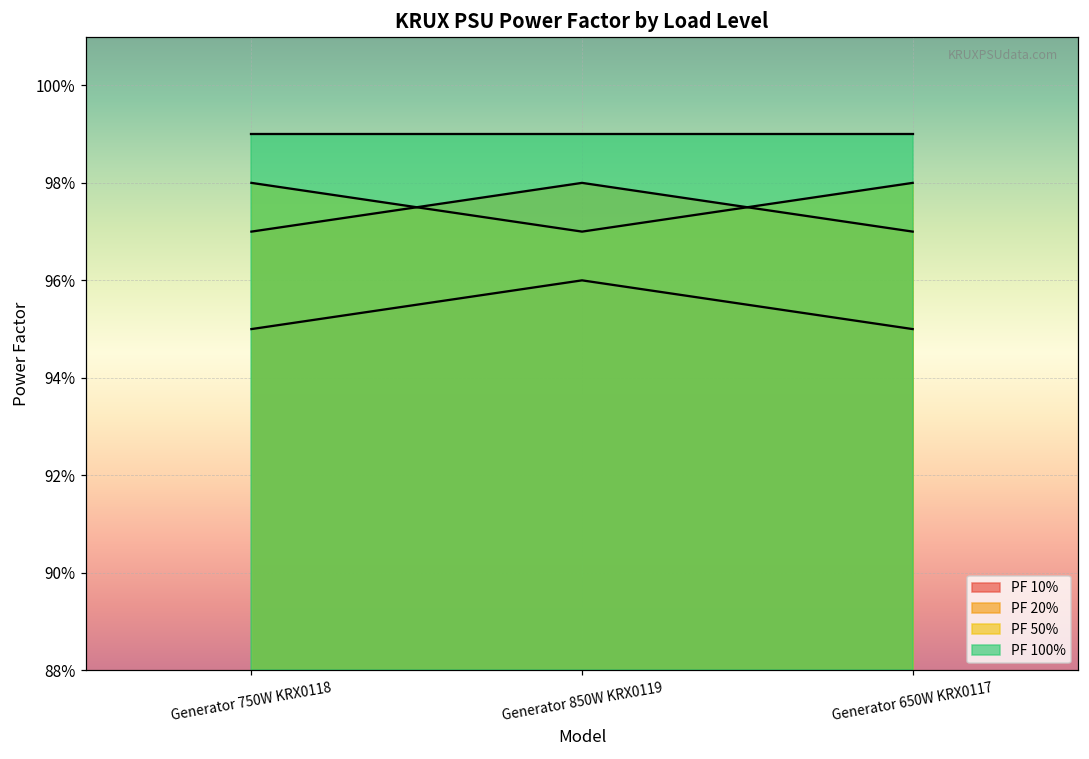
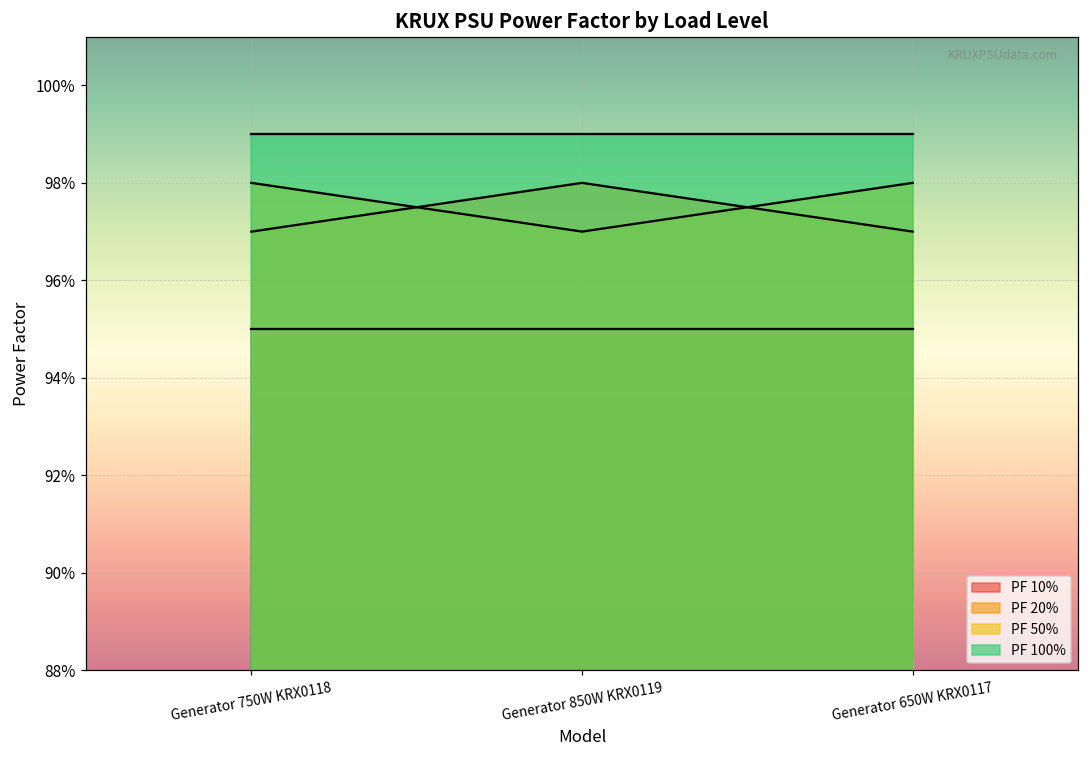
  {
    "PF 10%": {
      "Generator 750W KRX0118": "95.0%",
-     "Generator 850W KRX0119": "96.0%",
+     "Generator 850W KRX0119": "95.0%",
      "Generator 650W KRX0117": "95.0%"
    },
    "PF 100%": {
      "Generator 750W KRX0118": "99.0%",
      "Generator 850W KRX0119": "99.0%",
      "Generator 650W KRX0117": "99.0%"
    }
  }
